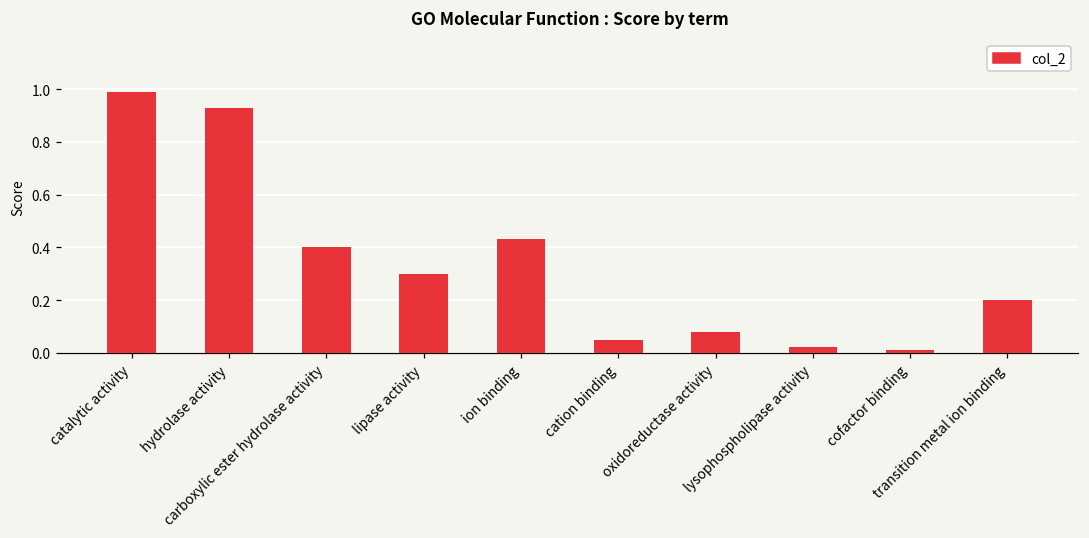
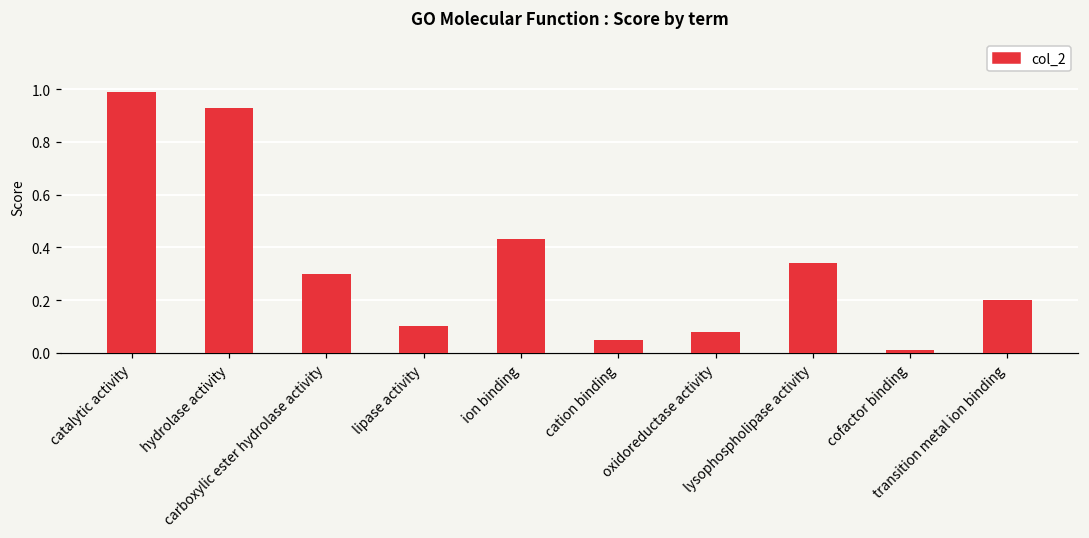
  {
    "catalytic activity": 0.99,
    "hydrolase activity": 0.93,
-   "carboxylic ester hydrolase activity": 0.4,
-   "lipase activity": 0.3,
+   "carboxylic ester hydrolase activity": 0.3,
+   "lipase activity": 0.1,
    "ion binding": 0.43,
    "cation binding": 0.05,
    "oxidoreductase activity": 0.08,
-   "lysophospholipase activity": 0.02,
+   "lysophospholipase activity": 0.34,
    "transition metal ion binding": 0.20
  }
